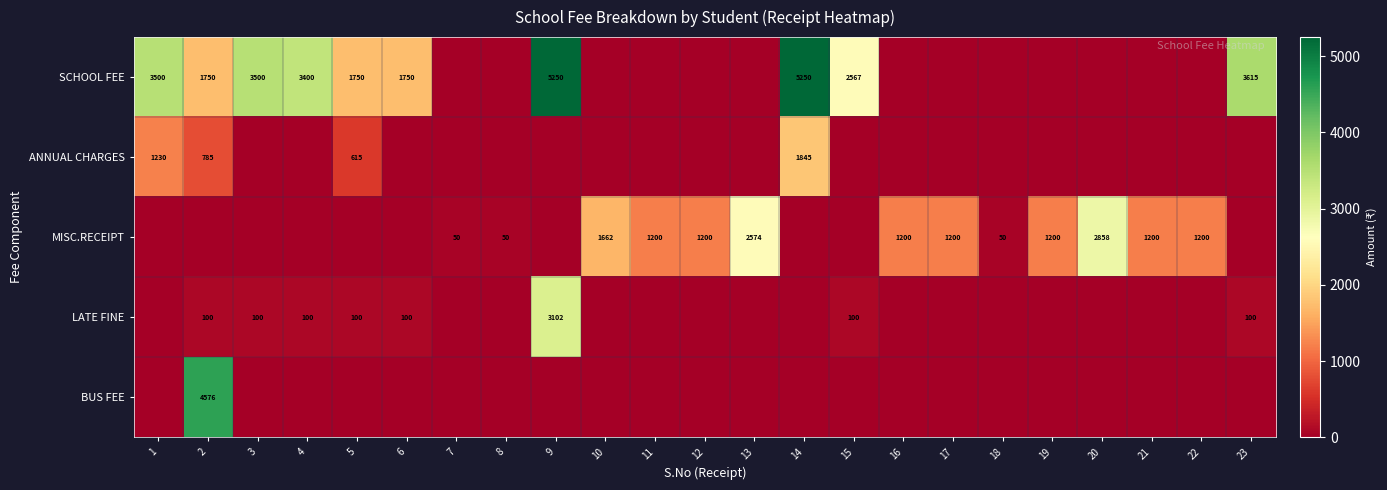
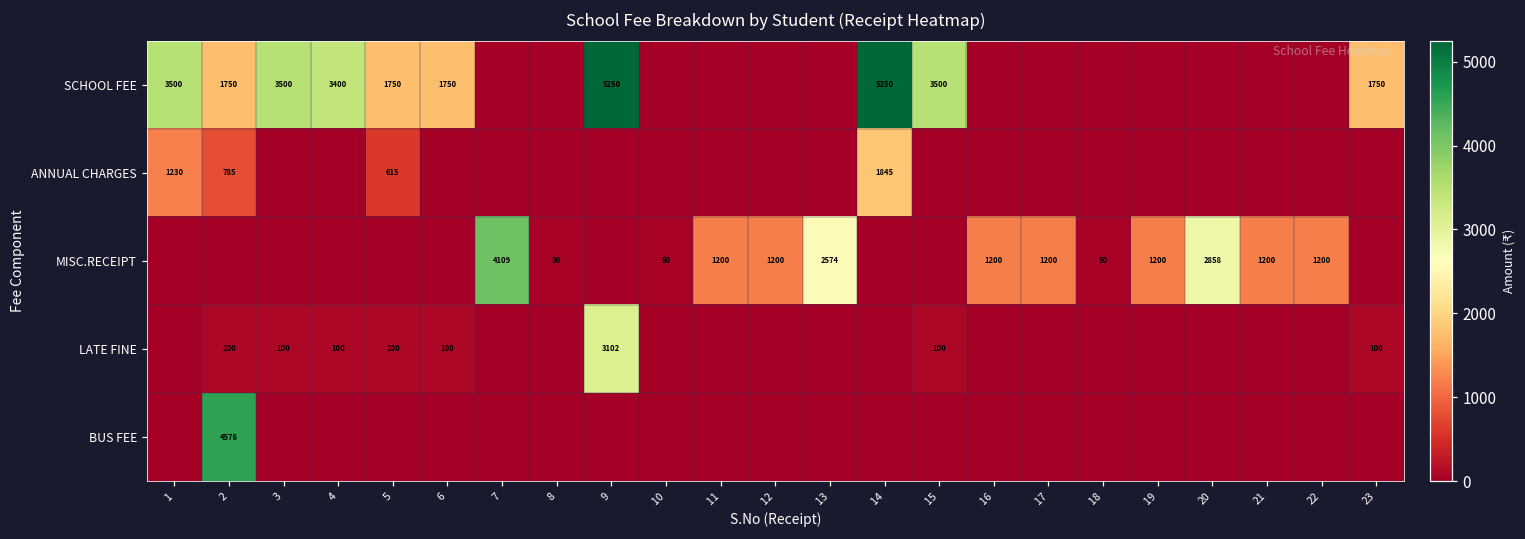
  {
    "SCHOOL FEE": {
      "1": 3500,
      "2": 1750,
      "3": 3500,
      "4": 3400,
      "5": 1750,
      "6": 1750,
      "9": 5250,
      "14": 5250,
-     "15": 2567,
-     "23": 3615
+     "15": 3500,
+     "23": 1750
    },
    "ANNUAL CHARGES": {
      "1": 1230,
      "2": 785,
      "5": 615,
      "14": 1845
    },
    "MISC.RECEIPT": {
-     "7": 50,
+     "7": 4109,
      "8": 50,
-     "10": 1662,
+     "10": 50,
      "11": 1200,
      "12": 1200,
      "13": 2574,
      "16": 1200,
      "17": 1200,
      "18": 50,
      "19": 1200,
      "20": 2858,
      "21": 1200,
      "22": 1200
    },
    "LATE FINE": {
      "2": 100,
      "3": 100,
      "4": 100,
      "5": 100,
      "6": 100,
      "9": 3102,
      "15": 100,
      "23": 100
    },
    "BUS FEE": {
      "2": 4576
    }
  }
